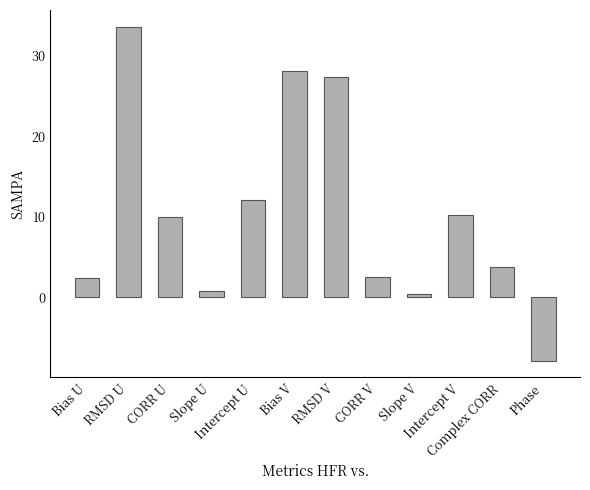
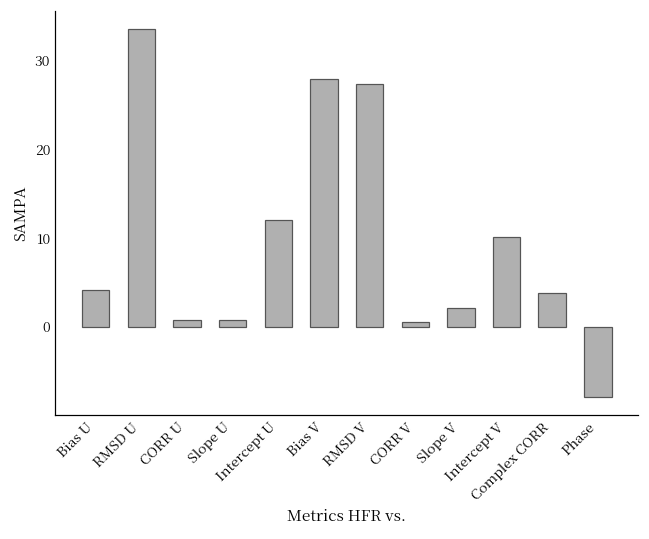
  {
-   "Bias U": 2,
+   "Bias U": 4,
    "RMSD U": 34,
-   "CORR U": 10,
+   "CORR U": 1,
    "Slope U": 1,
    "Intercept U": 12,
    "Bias V": 28,
    "RMSD V": 27,
-   "CORR V": 3,
-   "Slope V": 0,
+   "CORR V": 1,
+   "Slope V": 2,
    "Intercept V": 10,
    "Complex CORR": 4,
    "Phase": -8
  }
